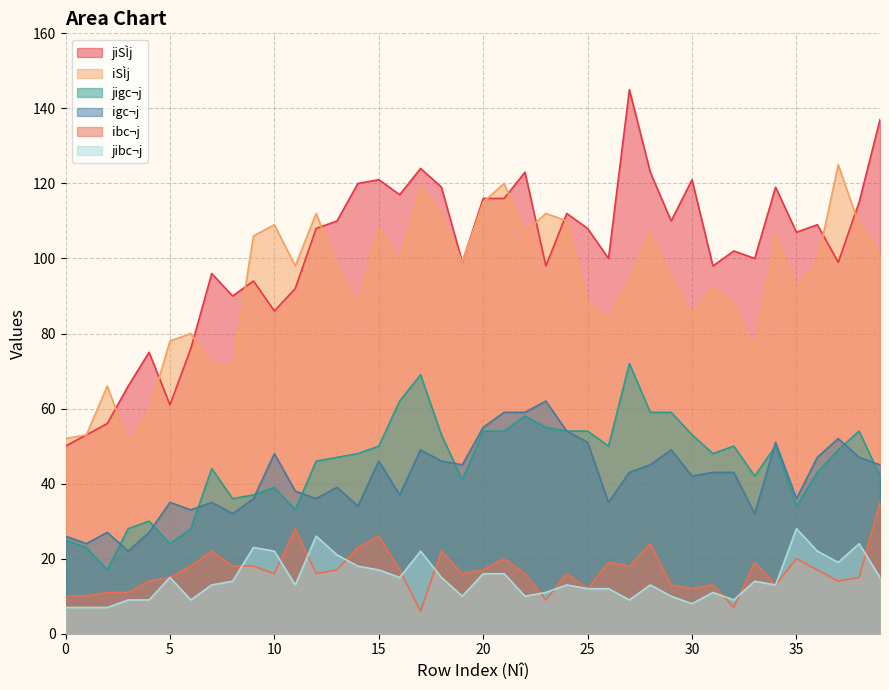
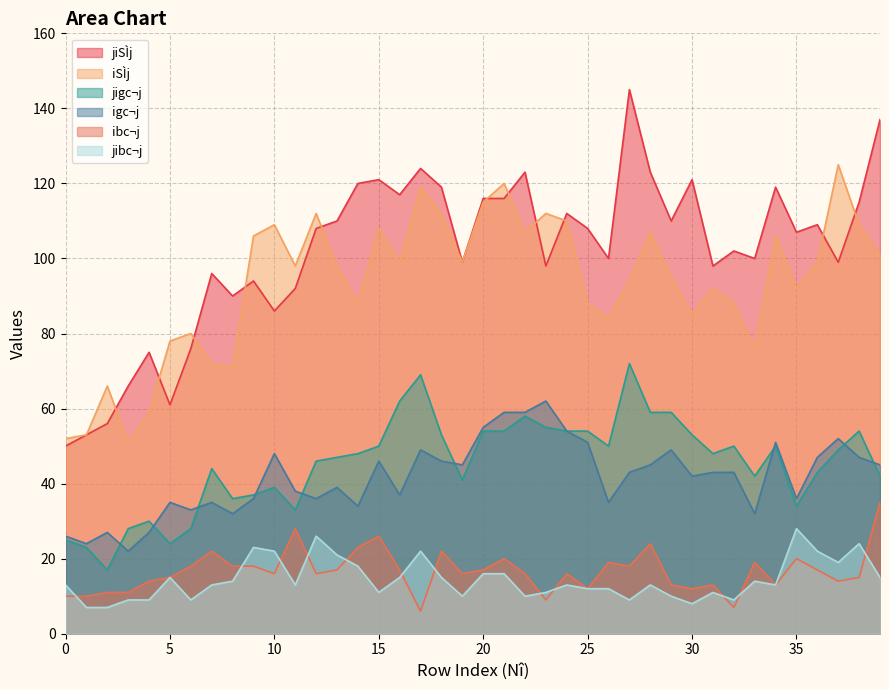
  {
    "jibc¬j": {
-     "0": 7,
+     "0": 13,
      "10": 22,
-     "15": 17,
+     "15": 11,
      "20": 16,
      "30": 8,
      "35": 28
    }
  }
